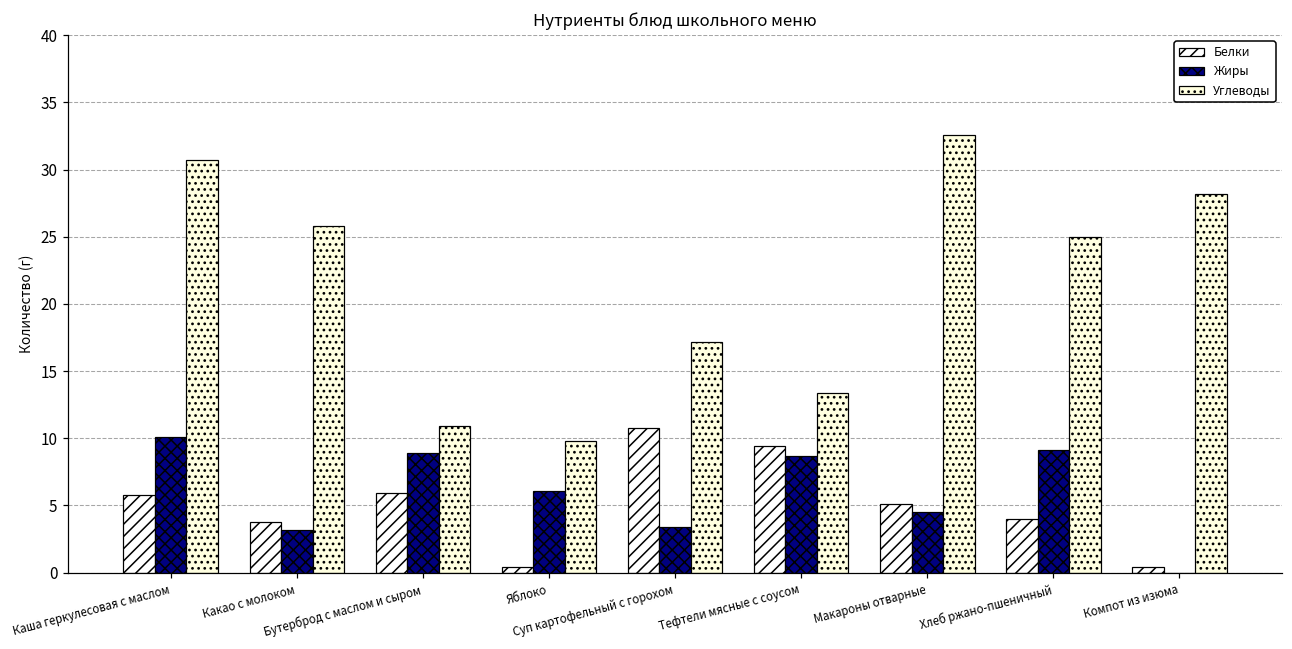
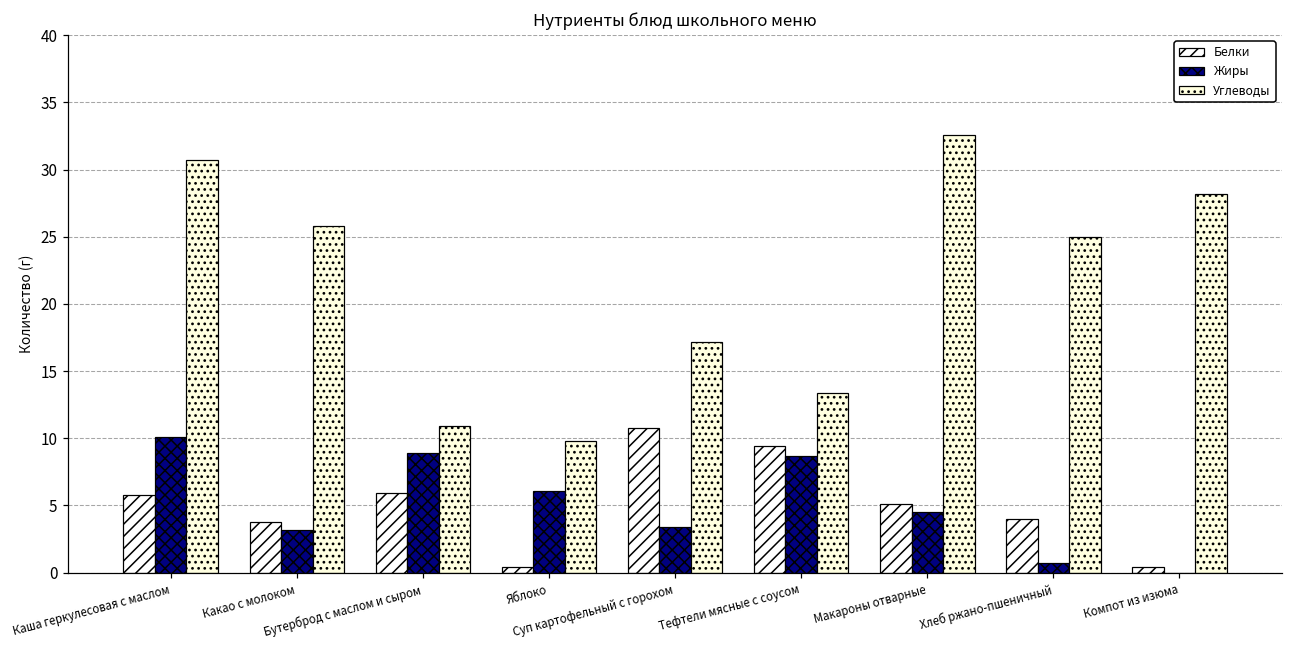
  {
    "Жиры": {
      "Каша геркулесовая с маслом": 10.1,
      "Какао с молоком": 3.2,
      "Бутерброд с маслом и сыром": 8.9,
      "Яблоко": 6.1,
      "Суп картофельный с горохом": 3.4,
      "Тефтели мясные с соусом": 8.7,
      "Макароны отварные": 4.5,
-     "Хлеб ржано-пшеничный": 9.1,
+     "Хлеб ржано-пшеничный": 0.8,
      "Компот из изюма": 0.0
    }
  }
